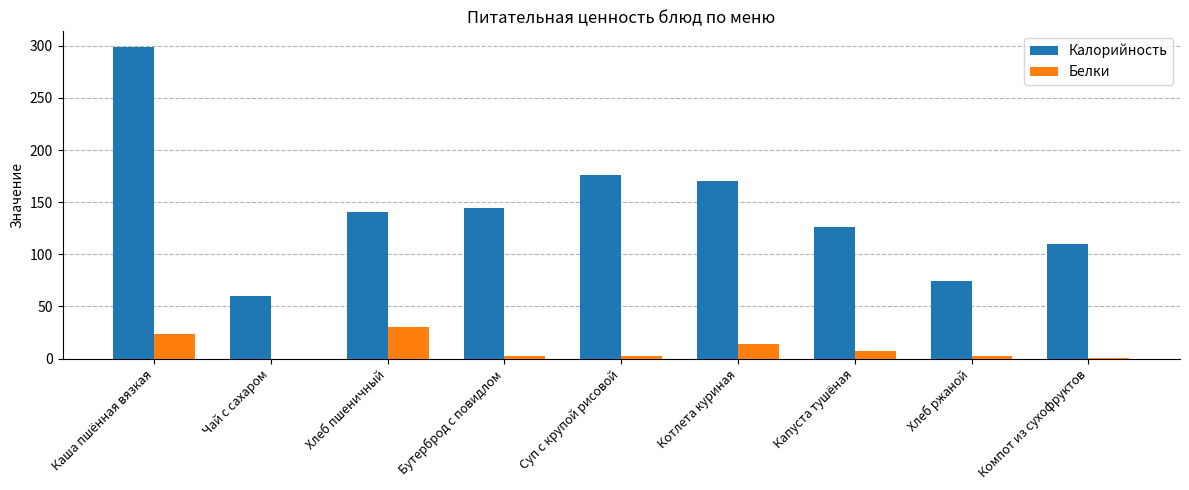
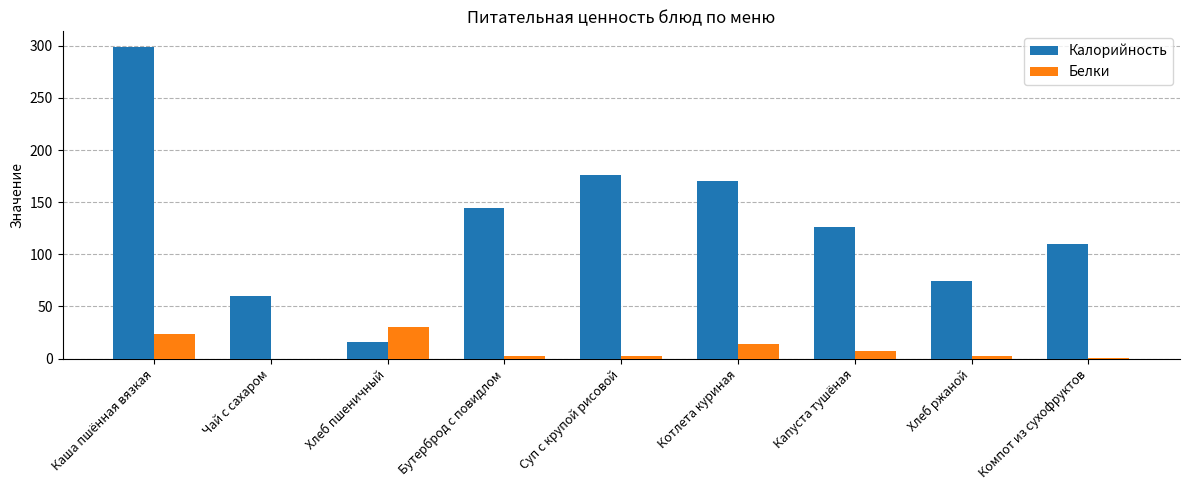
  {
    "Калорийность": {
      "Каша пшённая вязкая": 299,
      "Чай с сахаром": 60,
-     "Хлеб пшеничный": 141,
+     "Хлеб пшеничный": 16,
      "Бутерброд с повидлом": 144,
      "Суп с крупой рисовой": 176,
      "Котлета куриная": 170,
      "Капуста тушёная": 126,
      "Хлеб ржаной": 74,
      "Компот из сухофруктов": 110
    },
    "Белки": {
      "Каша пшённая вязкая": 24,
      "Чай с сахаром": 0,
      "Хлеб пшеничный": 30,
      "Котлета куриная": 14,
      "Капуста тушёная": 7
    }
  }
